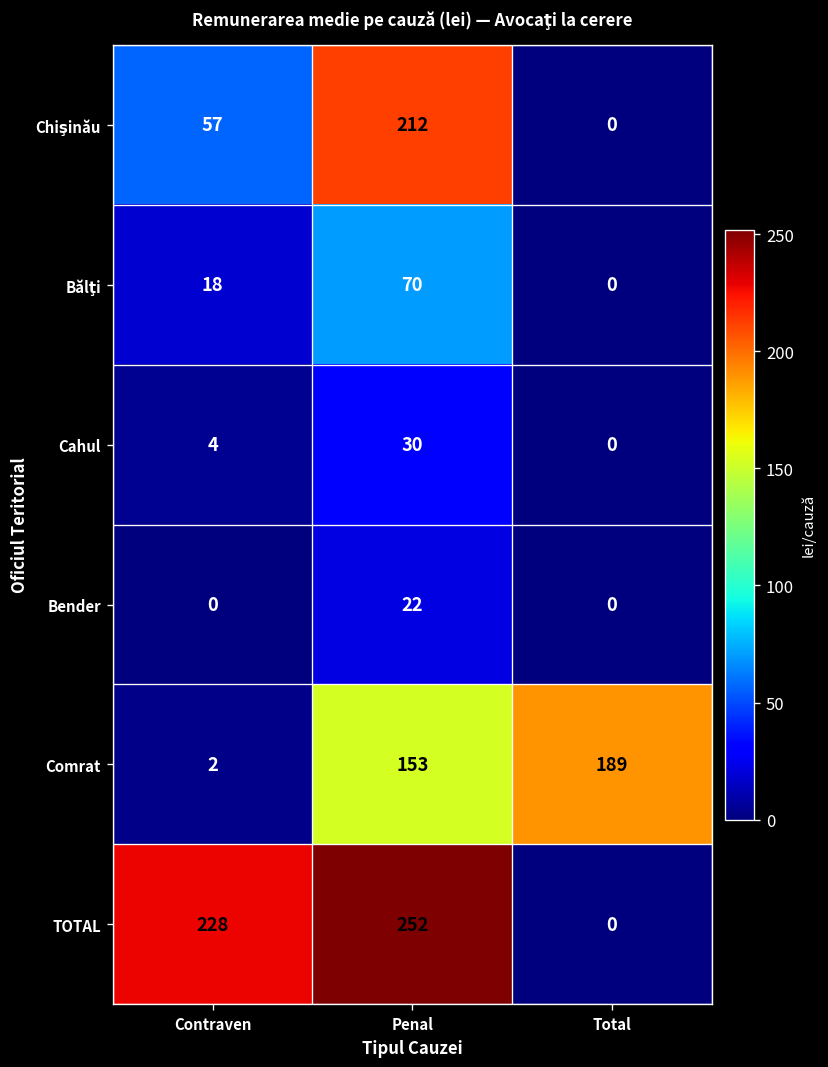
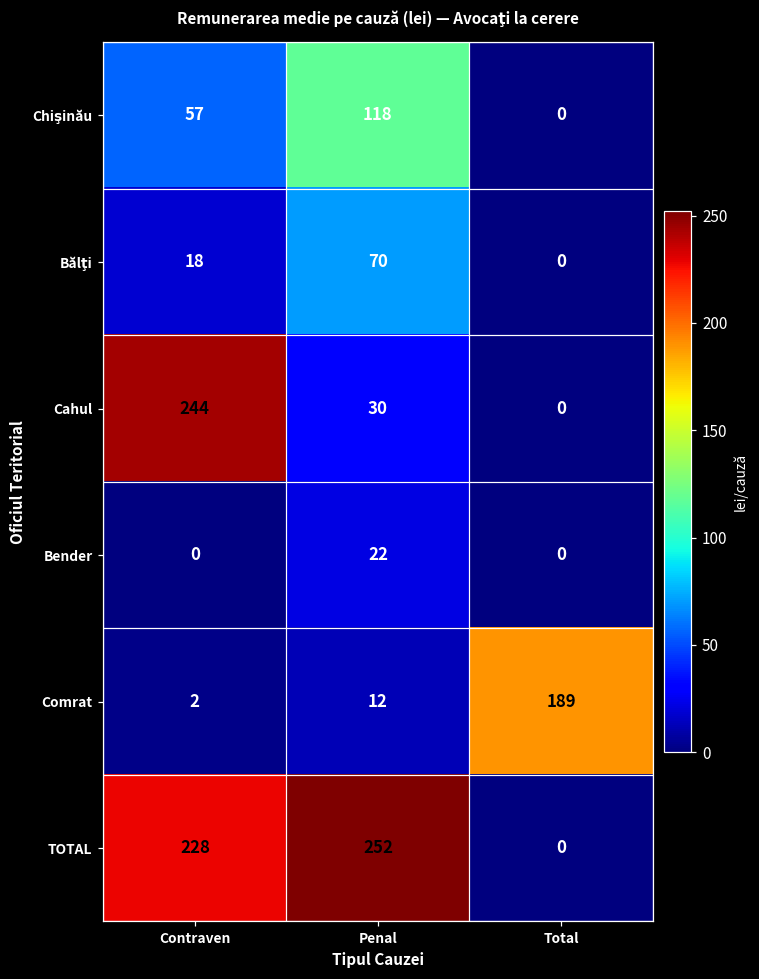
  {
    "Chişinău": {
      "Contraven": 57,
-     "Penal": 212,
+     "Penal": 118,
      "Total": 0
    },
    "Bălţi": {
      "Contraven": 18,
      "Penal": 70,
      "Total": 0
    },
    "Cahul": {
-     "Contraven": 4,
+     "Contraven": 244,
      "Penal": 30,
      "Total": 0
    },
    "Bender": {
      "Contraven": 0,
      "Penal": 22,
      "Total": 0
    },
    "Comrat": {
      "Contraven": 2,
-     "Penal": 153,
+     "Penal": 12,
      "Total": 189
    },
    "TOTAL": {
      "Contraven": 228,
      "Penal": 252,
      "Total": 0
    }
  }
